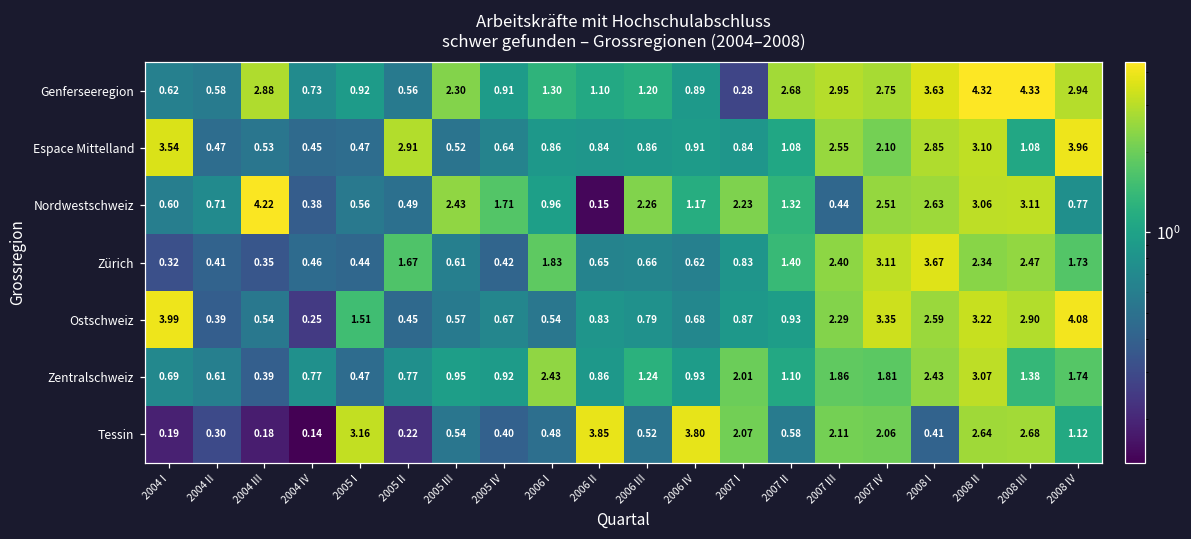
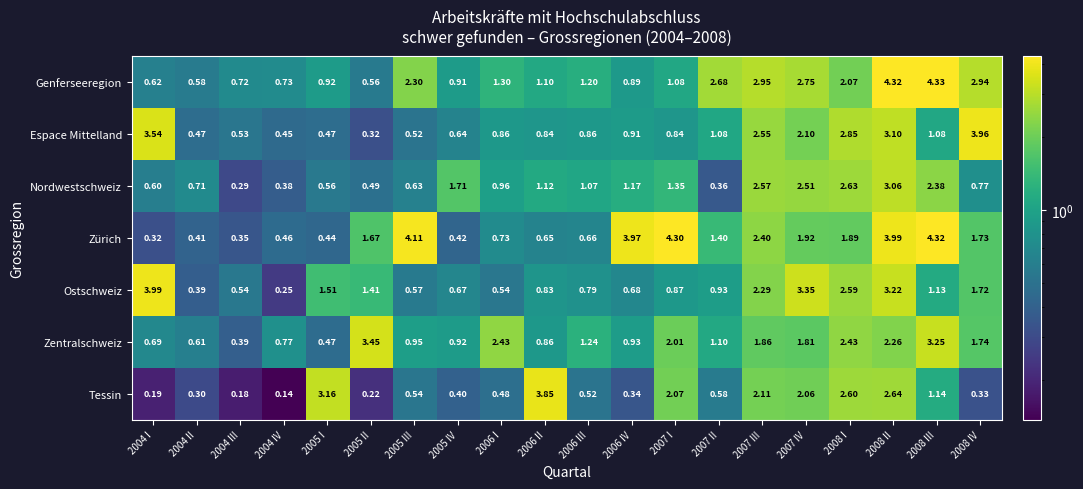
  {
    "Genferseeregion": {
      "2004 I": 0.62,
      "2004 II": 0.58,
-     "2004 III": 2.88,
+     "2004 III": 0.72,
      "2004 IV": 0.73,
      "2005 I": 0.92,
      "2005 II": 0.56,
      "2005 III": 2.30,
      "2005 IV": 0.91,
      "2006 I": 1.30,
      "2006 II": 1.10,
      "2006 III": 1.20,
      "2006 IV": 0.89,
-     "2007 I": 0.28,
+     "2007 I": 1.08,
      "2007 II": 2.68,
      "2007 III": 2.95,
      "2007 IV": 2.75,
-     "2008 I": 3.63,
+     "2008 I": 2.07,
      "2008 II": 4.32,
      "2008 III": 4.33,
      "2008 IV": 2.94
    },
    "Espace Mittelland": {
      "2004 I": 3.54,
      "2004 II": 0.47,
      "2004 III": 0.53,
      "2004 IV": 0.45,
      "2005 I": 0.47,
-     "2005 II": 2.91,
+     "2005 II": 0.32,
      "2005 III": 0.52,
      "2005 IV": 0.64,
      "2006 I": 0.86,
      "2006 II": 0.84,
      "2006 III": 0.86,
      "2006 IV": 0.91,
      "2007 I": 0.84,
      "2007 II": 1.08,
      "2007 III": 2.55,
      "2007 IV": 2.10,
      "2008 I": 2.85,
      "2008 II": 3.10,
      "2008 III": 1.08,
      "2008 IV": 3.96
    },
    "Nordwestschweiz": {
      "2004 I": 0.60,
      "2004 II": 0.71,
-     "2004 III": 4.22,
+     "2004 III": 0.29,
      "2004 IV": 0.38,
      "2005 I": 0.56,
      "2005 II": 0.49,
-     "2005 III": 2.43,
+     "2005 III": 0.63,
      "2005 IV": 1.71,
      "2006 I": 0.96,
-     "2006 II": 0.15,
-     "2006 III": 2.26,
+     "2006 II": 1.12,
+     "2006 III": 1.07,
      "2006 IV": 1.17,
-     "2007 I": 2.23,
-     "2007 II": 1.32,
-     "2007 III": 0.44,
+     "2007 I": 1.35,
+     "2007 II": 0.36,
+     "2007 III": 2.57,
      "2007 IV": 2.51,
      "2008 I": 2.63,
      "2008 II": 3.06,
-     "2008 III": 3.11,
+     "2008 III": 2.38,
      "2008 IV": 0.77
    },
    "Zürich": {
      "2004 I": 0.32,
      "2004 II": 0.41,
      "2004 III": 0.35,
      "2004 IV": 0.46,
      "2005 I": 0.44,
      "2005 II": 1.67,
-     "2005 III": 0.61,
+     "2005 III": 4.11,
      "2005 IV": 0.42,
-     "2006 I": 1.83,
+     "2006 I": 0.73,
      "2006 II": 0.65,
      "2006 III": 0.66,
-     "2006 IV": 0.62,
-     "2007 I": 0.83,
+     "2006 IV": 3.97,
+     "2007 I": 4.30,
      "2007 II": 1.40,
      "2007 III": 2.40,
-     "2007 IV": 3.11,
-     "2008 I": 3.67,
-     "2008 II": 2.34,
-     "2008 III": 2.47,
+     "2007 IV": 1.92,
+     "2008 I": 1.89,
+     "2008 II": 3.99,
+     "2008 III": 4.32,
      "2008 IV": 1.73
    },
    "Ostschweiz": {
      "2004 I": 3.99,
      "2004 II": 0.39,
      "2004 III": 0.54,
      "2004 IV": 0.25,
      "2005 I": 1.51,
-     "2005 II": 0.45,
+     "2005 II": 1.41,
      "2005 III": 0.57,
      "2005 IV": 0.67,
      "2006 I": 0.54,
      "2006 II": 0.83,
      "2006 III": 0.79,
      "2006 IV": 0.68,
      "2007 I": 0.87,
      "2007 II": 0.93,
      "2007 III": 2.29,
      "2007 IV": 3.35,
      "2008 I": 2.59,
      "2008 II": 3.22,
-     "2008 III": 2.90,
-     "2008 IV": 4.08
+     "2008 III": 1.13,
+     "2008 IV": 1.72
    },
    "Zentralschweiz": {
      "2004 I": 0.69,
      "2004 II": 0.61,
      "2004 III": 0.39,
      "2004 IV": 0.77,
      "2005 I": 0.47,
-     "2005 II": 0.77,
+     "2005 II": 3.45,
      "2005 III": 0.95,
      "2005 IV": 0.92,
      "2006 I": 2.43,
      "2006 II": 0.86,
      "2006 III": 1.24,
      "2006 IV": 0.93,
      "2007 I": 2.01,
      "2007 II": 1.10,
      "2007 III": 1.86,
      "2007 IV": 1.81,
      "2008 I": 2.43,
-     "2008 II": 3.07,
-     "2008 III": 1.38,
+     "2008 II": 2.26,
+     "2008 III": 3.25,
      "2008 IV": 1.74
    },
    "Tessin": {
      "2004 I": 0.19,
      "2004 II": 0.30,
      "2004 III": 0.18,
      "2004 IV": 0.14,
      "2005 I": 3.16,
      "2005 II": 0.22,
      "2005 III": 0.54,
      "2005 IV": 0.40,
      "2006 I": 0.48,
      "2006 II": 3.85,
      "2006 III": 0.52,
-     "2006 IV": 3.80,
+     "2006 IV": 0.34,
      "2007 I": 2.07,
      "2007 II": 0.58,
      "2007 III": 2.11,
      "2007 IV": 2.06,
-     "2008 I": 0.41,
+     "2008 I": 2.60,
      "2008 II": 2.64,
-     "2008 III": 2.68,
-     "2008 IV": 1.12
+     "2008 III": 1.14,
+     "2008 IV": 0.33
    }
  }
